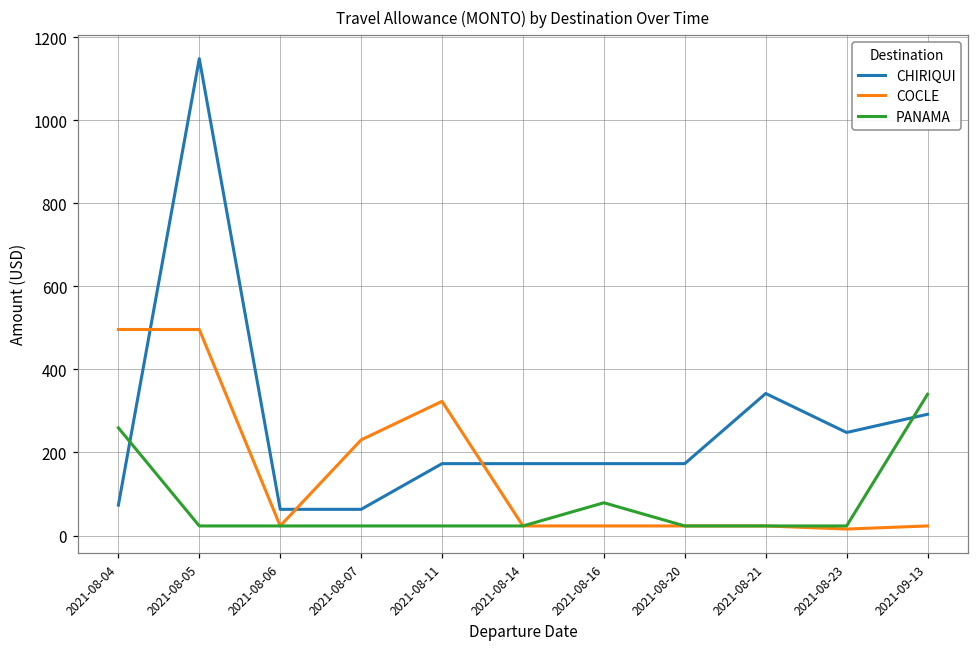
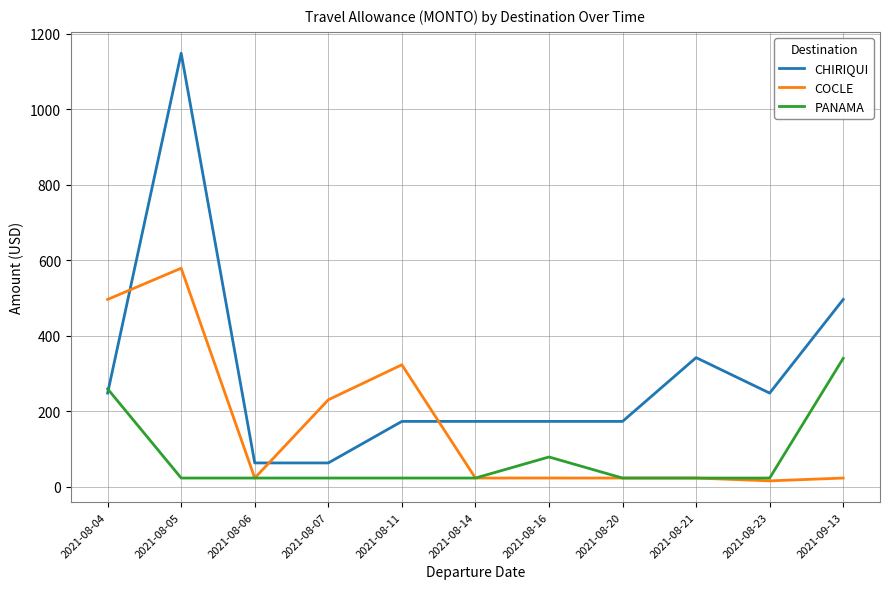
  {
    "CHIRIQUI": {
-     "2021-08-04": 70,
+     "2021-08-04": 250,
      "2021-08-05": 1150,
      "2021-08-06": 60,
      "2021-08-07": 60,
      "2021-08-11": 170,
      "2021-08-14": 170,
      "2021-08-16": 170,
      "2021-08-20": 170,
      "2021-08-21": 340,
      "2021-08-23": 250,
-     "2021-09-13": 290
+     "2021-09-13": 500
    },
    "COCLE": {
      "2021-08-04": 500,
-     "2021-08-05": 500,
+     "2021-08-05": 580,
      "2021-08-07": 230,
      "2021-08-11": 320,
      "2021-08-16": 20,
      "2021-08-23": 20,
      "2021-09-13": 20
    },
    "PANAMA": {
      "2021-08-04": 260,
      "2021-08-05": 20,
      "2021-08-07": 20,
      "2021-08-11": 20,
      "2021-08-16": 80,
      "2021-08-23": 20,
      "2021-09-13": 340
    }
  }
